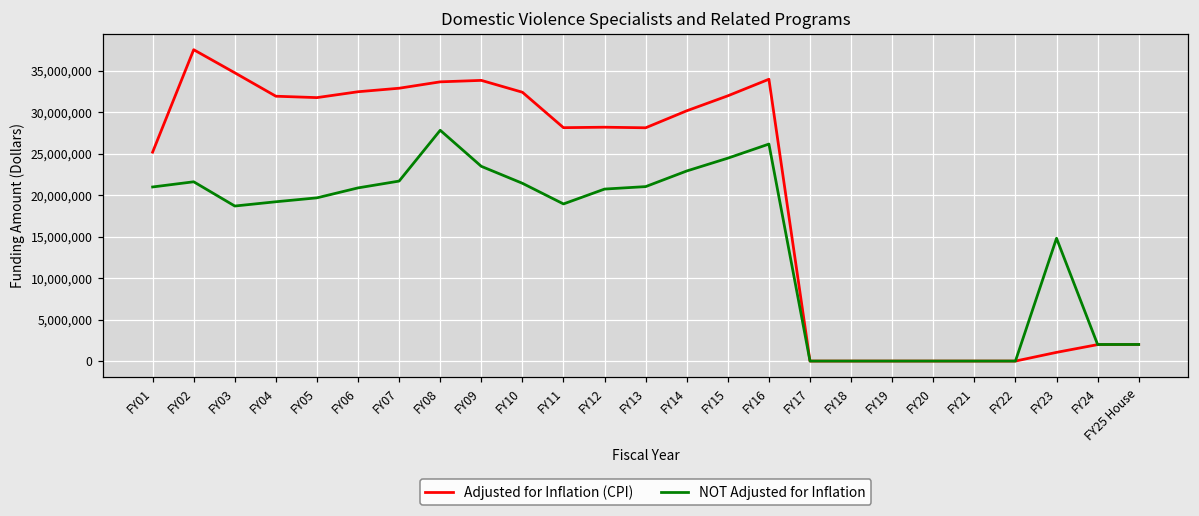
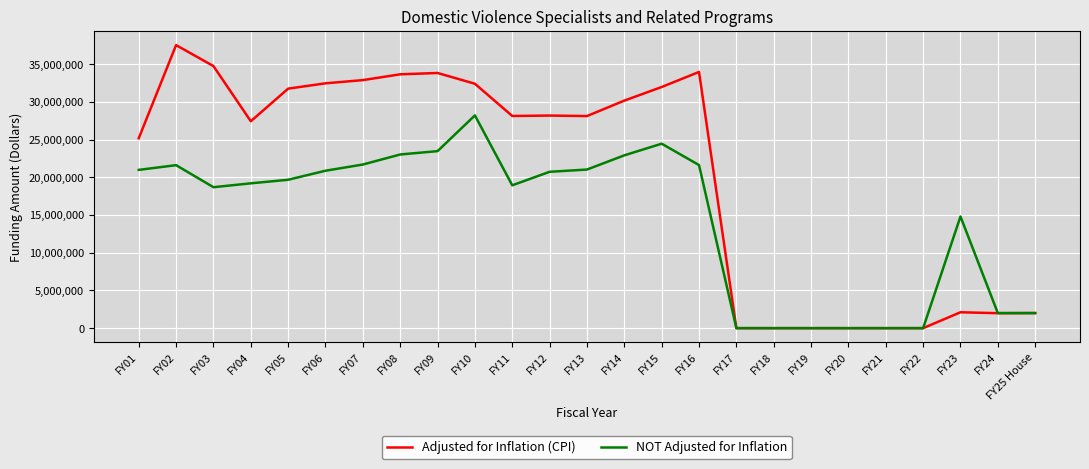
  {
    "Adjusted for Inflation (CPI)": {
      "FY01": "25,000,000",
      "FY02": "38,000,000",
      "FY03": "35,000,000",
-     "FY04": "32,000,000",
+     "FY04": "27,000,000",
      "FY05": "32,000,000",
      "FY06": "32,000,000",
      "FY07": "33,000,000",
      "FY08": "34,000,000",
      "FY09": "34,000,000",
      "FY10": "32,000,000",
      "FY11": "28,000,000",
      "FY12": "28,000,000",
      "FY13": "28,000,000",
      "FY14": "30,000,000",
      "FY15": "32,000,000",
      "FY16": "34,000,000",
-     "FY23": "1,000,000"
+     "FY23": "2,000,000"
    },
    "NOT Adjusted for Inflation": {
      "FY01": "21,000,000",
      "FY02": "22,000,000",
      "FY03": "19,000,000",
      "FY04": "19,000,000",
      "FY05": "20,000,000",
      "FY06": "21,000,000",
      "FY07": "22,000,000",
-     "FY08": "28,000,000",
+     "FY08": "23,000,000",
      "FY09": "23,000,000",
-     "FY10": "21,000,000",
+     "FY10": "28,000,000",
      "FY11": "19,000,000",
      "FY12": "21,000,000",
      "FY13": "21,000,000",
      "FY14": "23,000,000",
      "FY15": "24,000,000",
-     "FY16": "26,000,000",
+     "FY16": "22,000,000",
      "FY23": "15,000,000"
    }
  }
